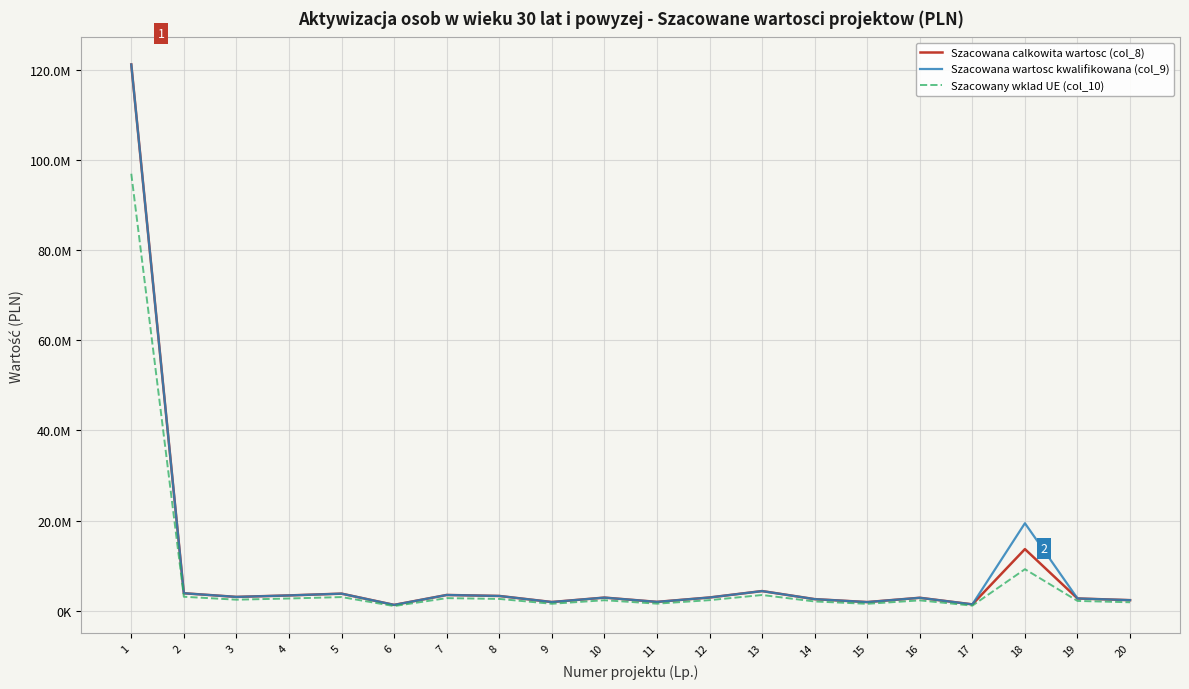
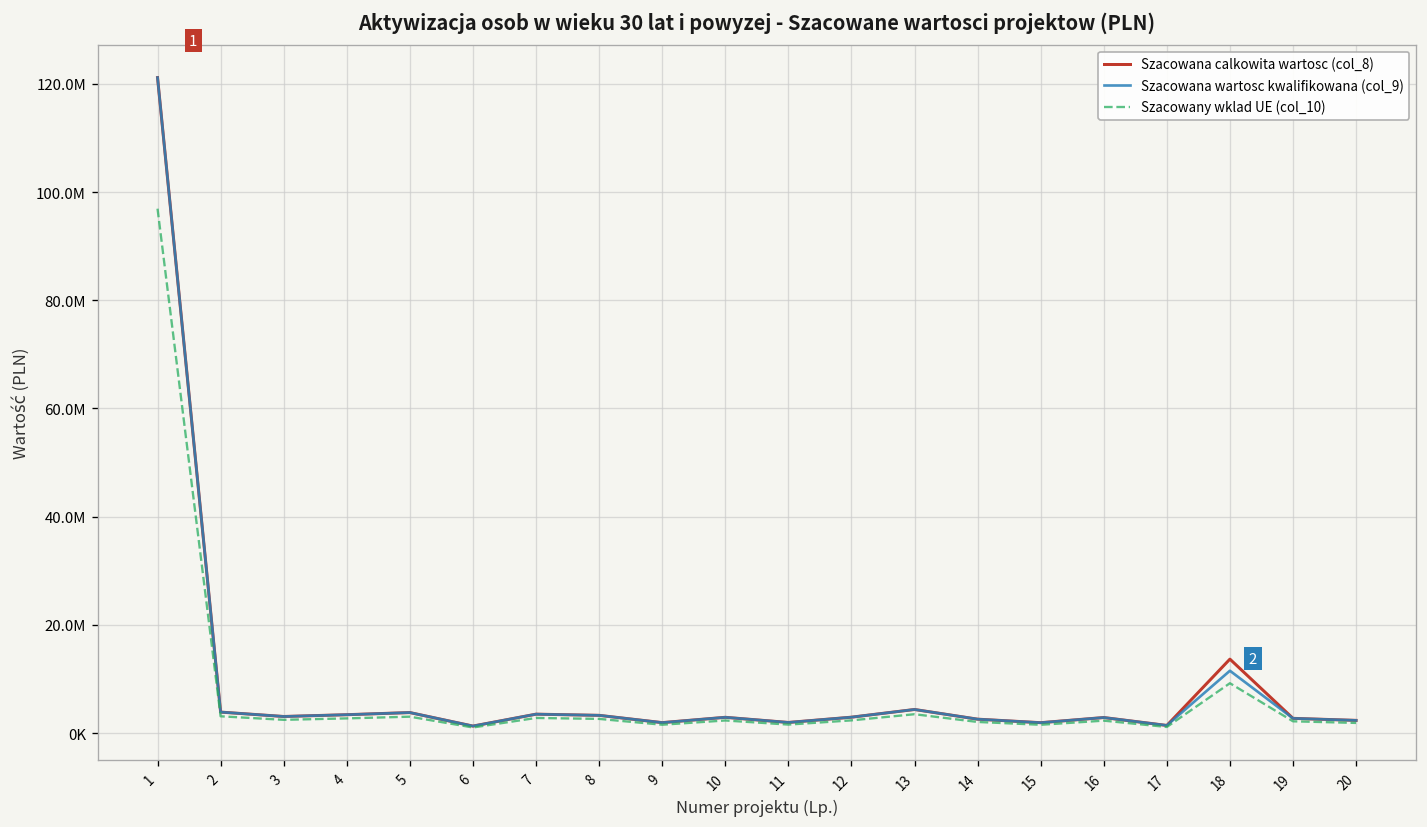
  {
    "Szacowana wartosc kwalifikowana (col_9)": {
-     "18": 19000000
+     "18": 12000000
    },
    "Szacowany wklad UE (col_10)": {
      "1": 97000000,
      "2": 3000000,
      "3": 2000000,
      "4": 3000000,
      "5": 3000000,
      "7": 3000000,
      "8": 3000000,
      "10": 2000000,
      "12": 2000000,
      "13": 3000000,
      "16": 2000000,
      "18": 9000000
    }
  }
